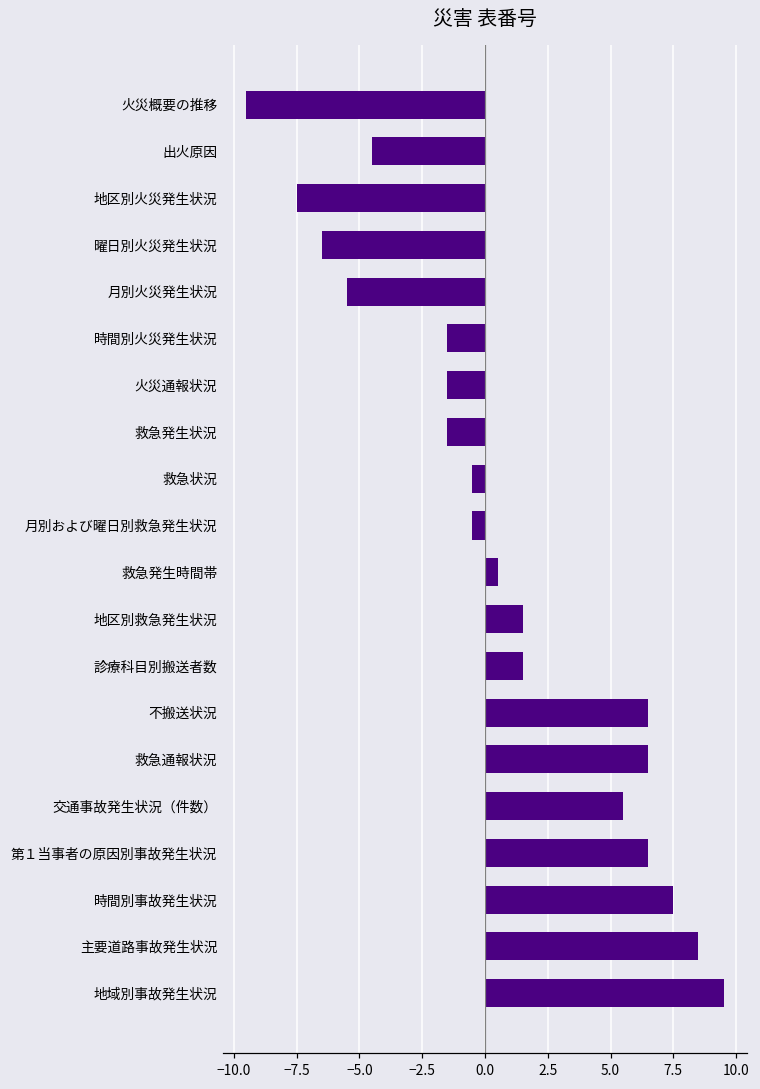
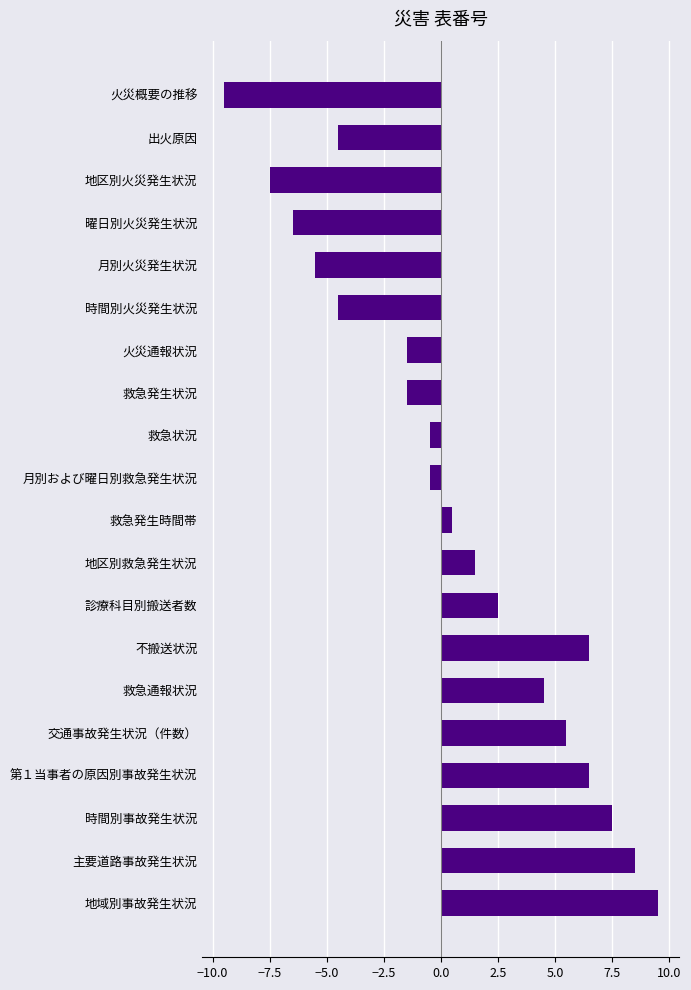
  {
    "火災概要の推移": -9.5,
    "出火原因": -4.5,
    "地区別火災発生状況": -7.5,
    "曜日別火災発生状況": -6.5,
    "月別火災発生状況": -5.5,
-   "時間別火災発生状況": -1.5,
+   "時間別火災発生状況": -4.5,
    "火災通報状況": -1.5,
    "救急発生状況": -1.5,
    "救急状況": -0.5,
    "月別および曜日別救急発生状況": -0.5,
    "救急発生時間帯": 0.5,
    "地区別救急発生状況": 1.5,
-   "診療科目別搬送者数": 1.5,
+   "診療科目別搬送者数": 2.5,
    "不搬送状況": 6.5,
-   "救急通報状況": 6.5,
+   "救急通報状況": 4.5,
    "交通事故発生状況（件数）": 5.5,
    "第１当事者の原因別事故発生状況": 6.5,
    "時間別事故発生状況": 7.5,
    "主要道路事故発生状況": 8.5,
    "地域別事故発生状況": 9.5
  }
